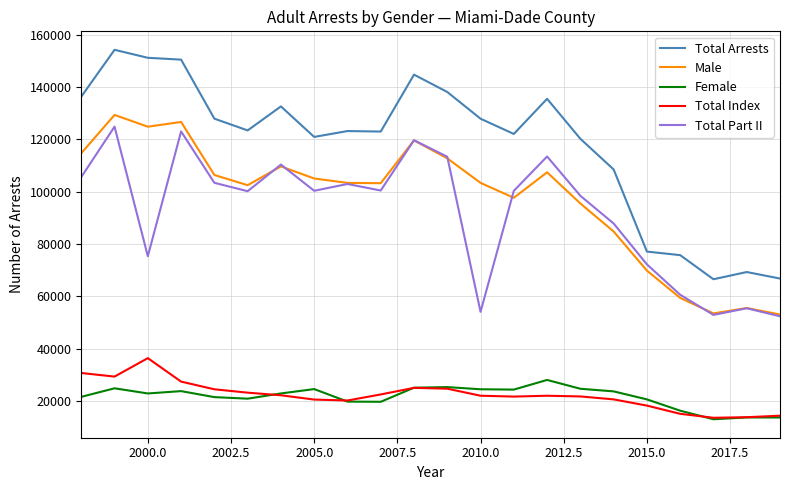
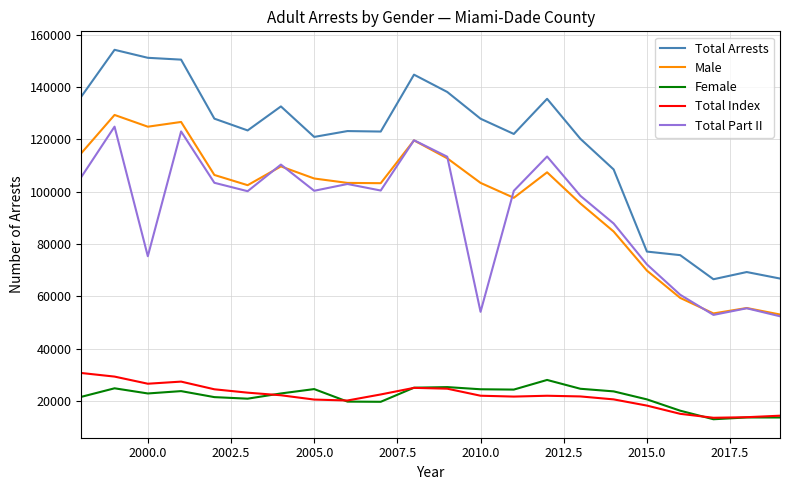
  {
    "Total Arrests": {
      "2000.0": 151000,
      "2005.0": 121000,
      "2010.0": 128000,
      "2015.0": 77000
    },
    "Male": {
      "2000.0": 125000,
      "2005.0": 105000,
      "2010.0": 103000,
      "2015.0": 70000
    },
    "Female": {
      "2000.0": 23000,
      "2005.0": 25000,
      "2010.0": 25000,
      "2015.0": 21000
    },
    "Total Index": {
-     "2000.0": 36000,
+     "2000.0": 27000,
      "2005.0": 21000,
      "2010.0": 22000,
      "2015.0": 18000
    },
    "Total Part II": {
      "2000.0": 75000,
      "2005.0": 100000,
      "2010.0": 54000,
      "2015.0": 72000
    }
  }
